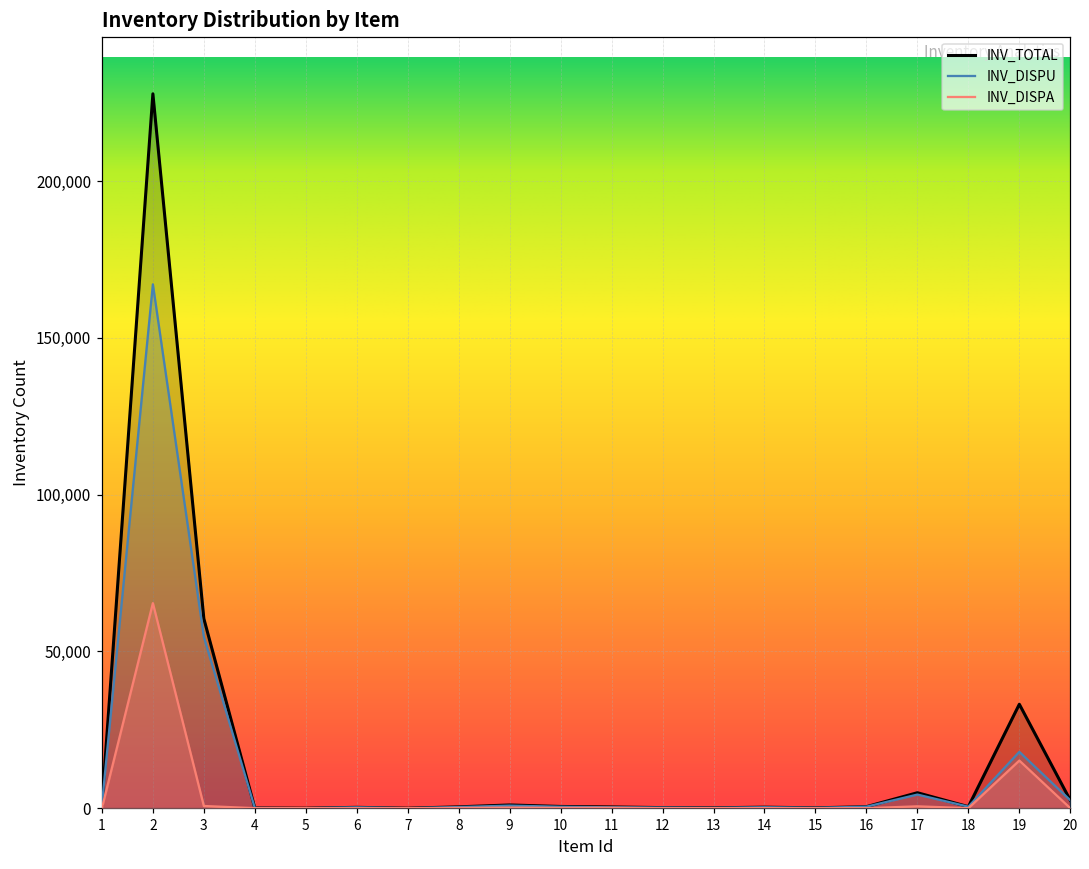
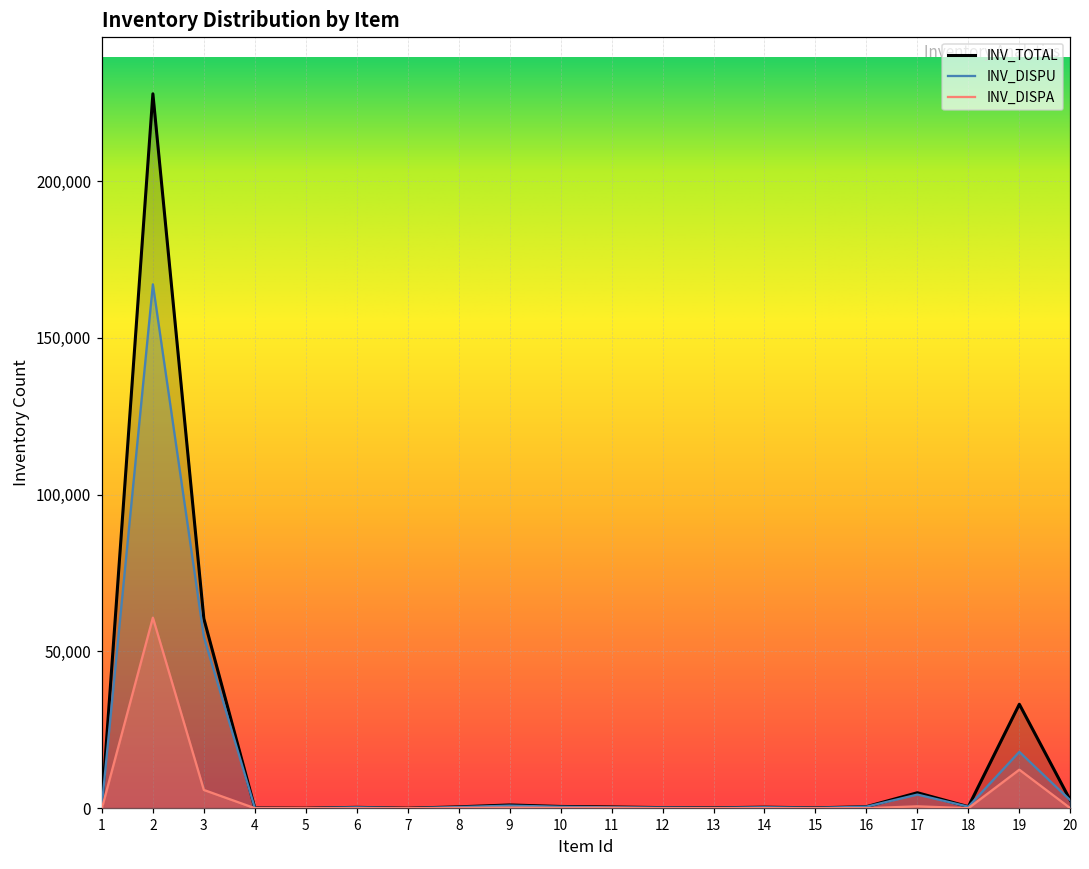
  {
    "INV_DISPA": {
      "1": "0",
-     "2": "65,000",
-     "3": "1,000",
+     "2": "61,000",
+     "3": "6,000",
      "17": "1,000",
-     "19": "15,000",
+     "19": "12,000",
      "20": "0"
    }
  }
